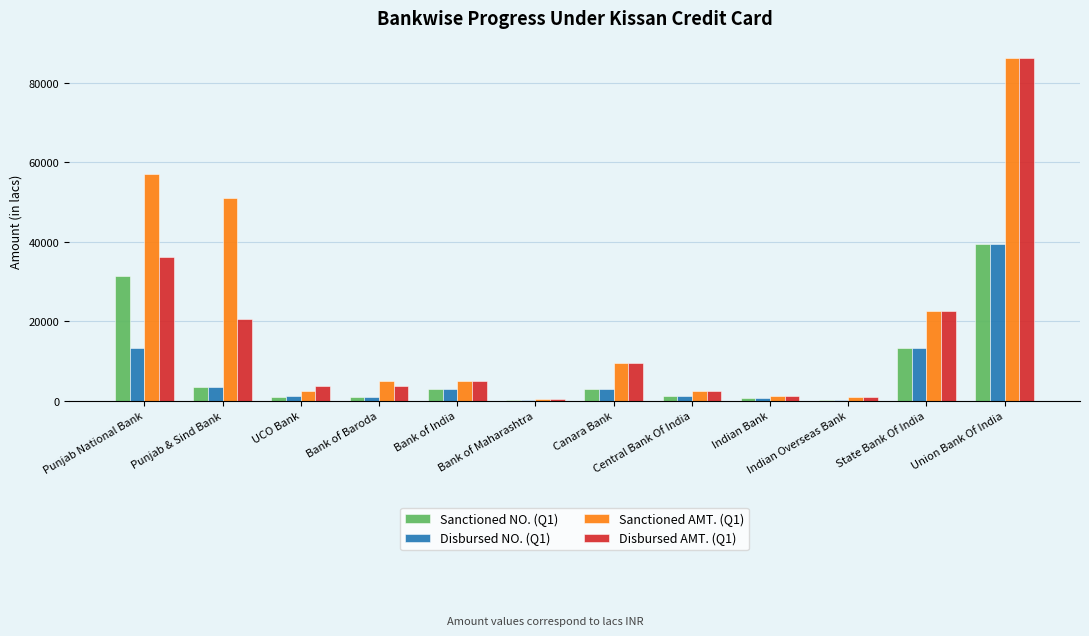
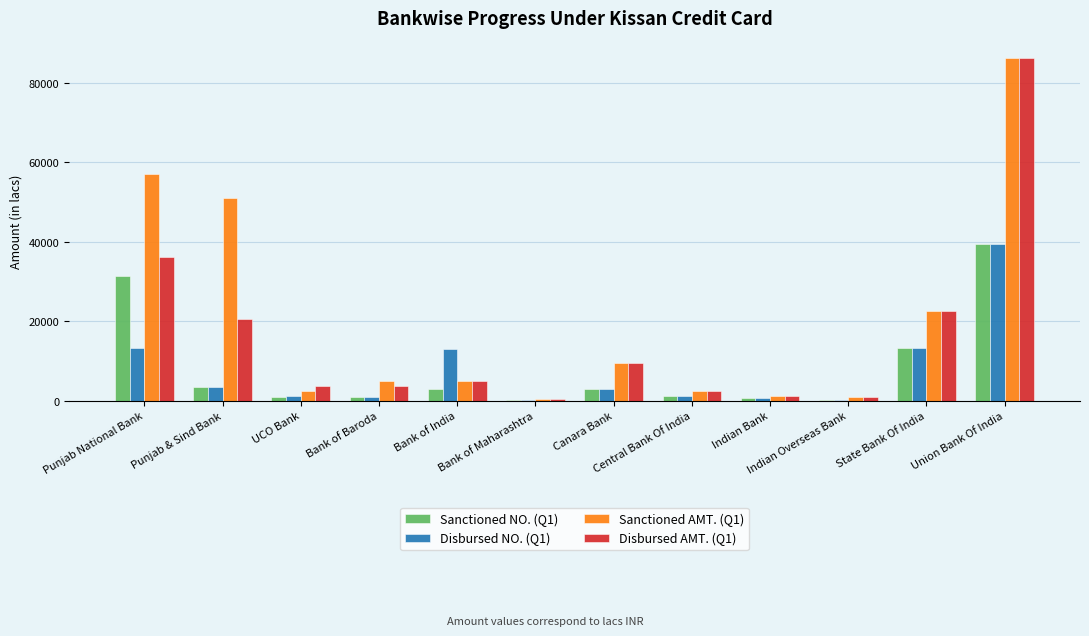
  {
    "Sanctioned NO. (Q1)": {
      "Punjab National Bank": 31000,
      "Punjab & Sind Bank": 3000,
      "UCO Bank": 1000,
      "Bank of Baroda": 1000,
      "Bank of India": 3000,
      "Canara Bank": 3000,
      "Central Bank Of India": 1000,
      "State Bank Of India": 13000,
      "Union Bank Of India": 39000
    },
    "Disbursed NO. (Q1)": {
      "Punjab National Bank": 13000,
      "Punjab & Sind Bank": 3000,
      "UCO Bank": 1000,
      "Bank of Baroda": 1000,
-     "Bank of India": 3000,
+     "Bank of India": 13000,
      "Canara Bank": 3000,
      "Central Bank Of India": 1000,
      "State Bank Of India": 13000,
      "Union Bank Of India": 39000
    },
    "Sanctioned AMT. (Q1)": {
      "Punjab National Bank": 57000,
      "Punjab & Sind Bank": 51000,
      "UCO Bank": 2000,
      "Bank of Baroda": 5000,
      "Bank of India": 5000,
      "Canara Bank": 9000,
      "Central Bank Of India": 2000,
      "Indian Bank": 1000,
      "Indian Overseas Bank": 1000,
      "State Bank Of India": 22000,
      "Union Bank Of India": 86000
    },
    "Disbursed AMT. (Q1)": {
      "Punjab National Bank": 36000,
      "Punjab & Sind Bank": 21000,
      "UCO Bank": 4000,
      "Bank of Baroda": 4000,
      "Bank of India": 5000,
      "Canara Bank": 9000,
      "Central Bank Of India": 2000,
      "Indian Bank": 1000,
      "Indian Overseas Bank": 1000,
      "State Bank Of India": 22000,
      "Union Bank Of India": 86000
    }
  }
